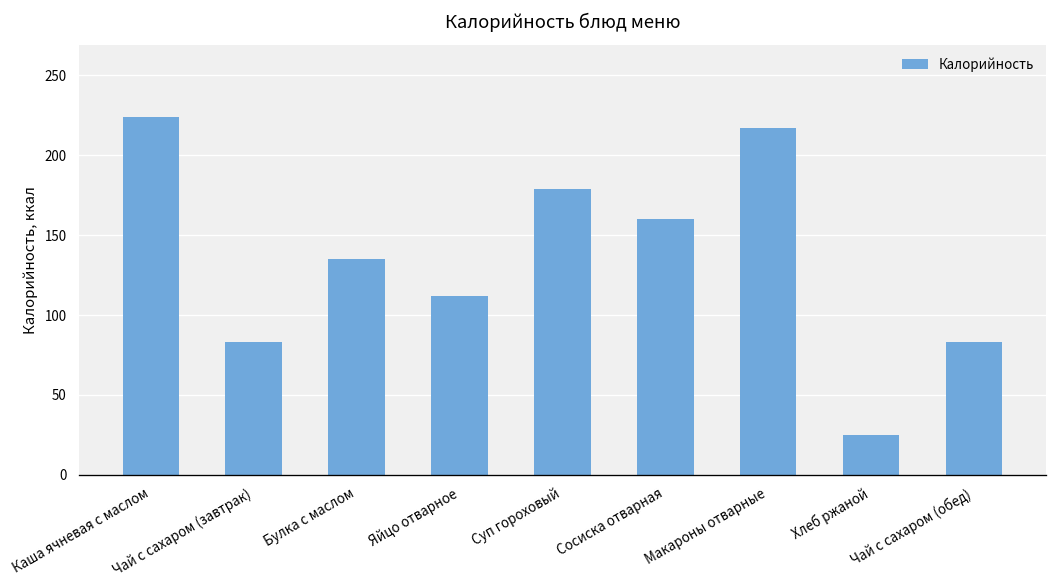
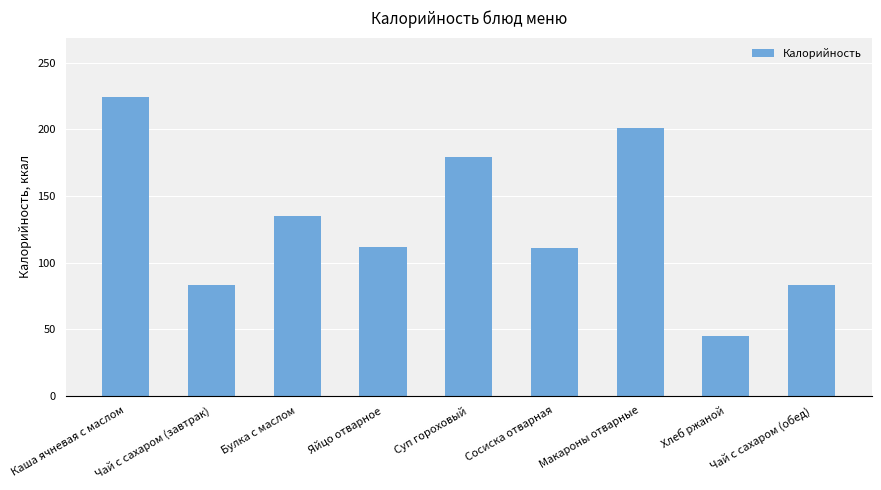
  {
    "Каша ячневая с маслом": 224,
    "Чай с сахаром (завтрак)": 83,
    "Булка с маслом": 135,
    "Яйцо отварное": 112,
    "Суп гороховый": 179,
-   "Сосиска отварная": 160,
-   "Макароны отварные": 217,
-   "Хлеб ржаной": 25,
+   "Сосиска отварная": 111,
+   "Макароны отварные": 201,
+   "Хлеб ржаной": 45,
    "Чай с сахаром (обед)": 83
  }
